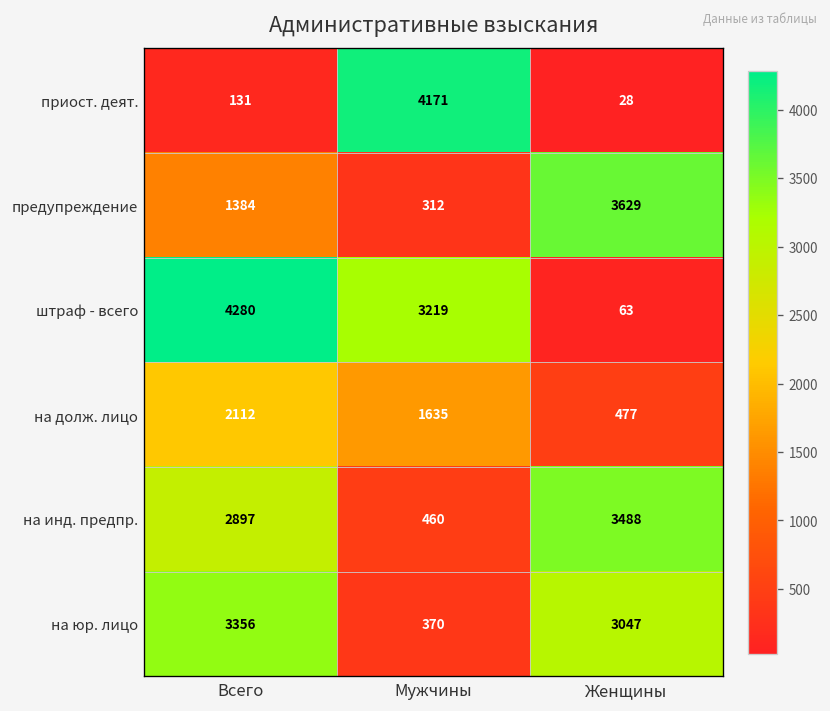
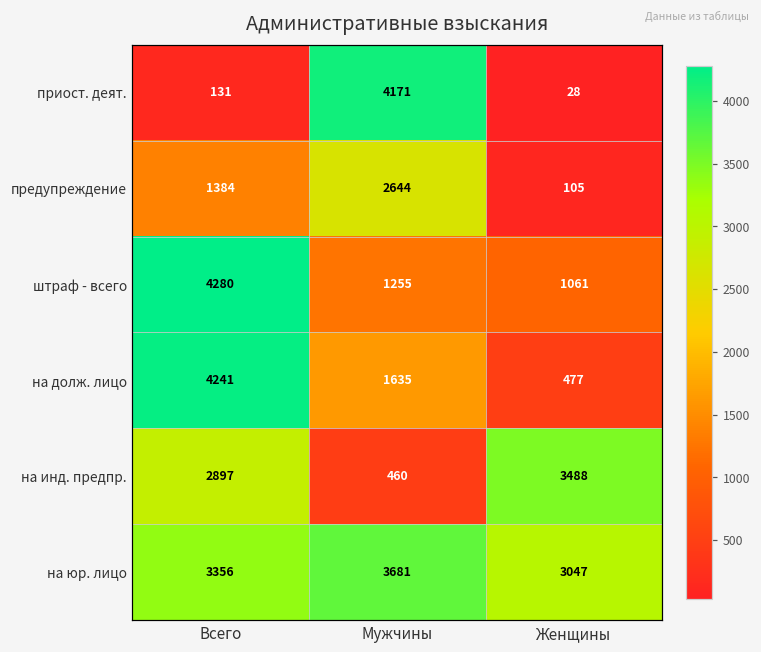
  {
    "приост. деят.": {
      "Всего": 131,
      "Мужчины": 4171,
      "Женщины": 28
    },
    "предупреждение": {
      "Всего": 1384,
-     "Мужчины": 312,
-     "Женщины": 3629
+     "Мужчины": 2644,
+     "Женщины": 105
    },
    "штраф - всего": {
      "Всего": 4280,
-     "Мужчины": 3219,
-     "Женщины": 63
+     "Мужчины": 1255,
+     "Женщины": 1061
    },
    "на долж. лицо": {
-     "Всего": 2112,
+     "Всего": 4241,
      "Мужчины": 1635,
      "Женщины": 477
    },
    "на инд. предпр.": {
      "Всего": 2897,
      "Мужчины": 460,
      "Женщины": 3488
    },
    "на юр. лицо": {
      "Всего": 3356,
-     "Мужчины": 370,
+     "Мужчины": 3681,
      "Женщины": 3047
    }
  }
